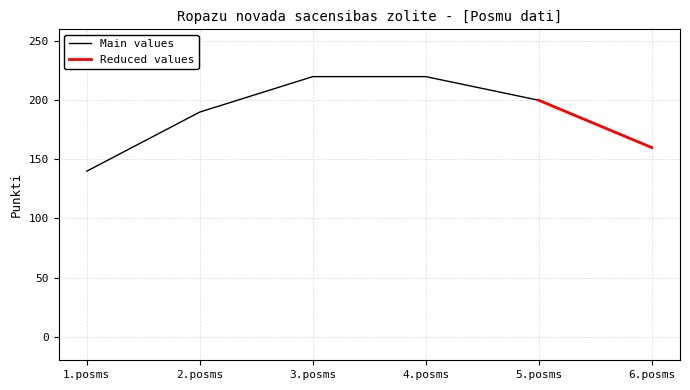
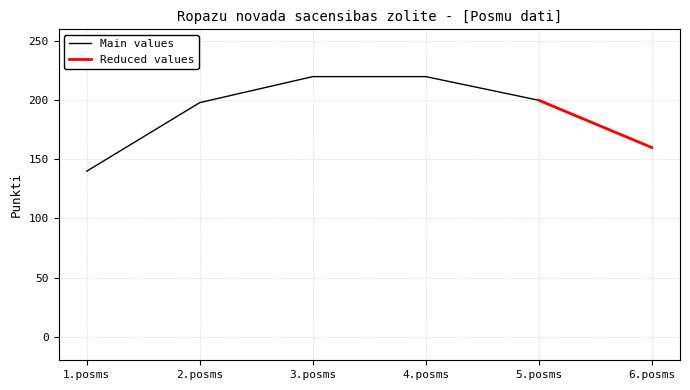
  {
    "Main values": {
      "1.posms": 140,
-     "2.posms": 190,
+     "2.posms": 198,
      "3.posms": 220,
      "4.posms": 220
    }
  }
